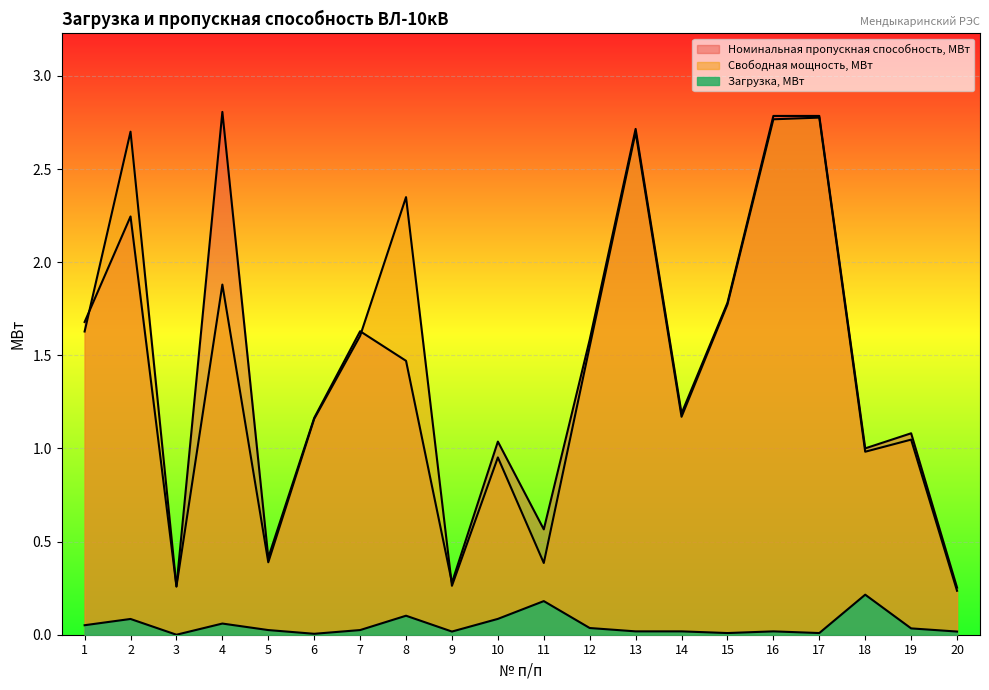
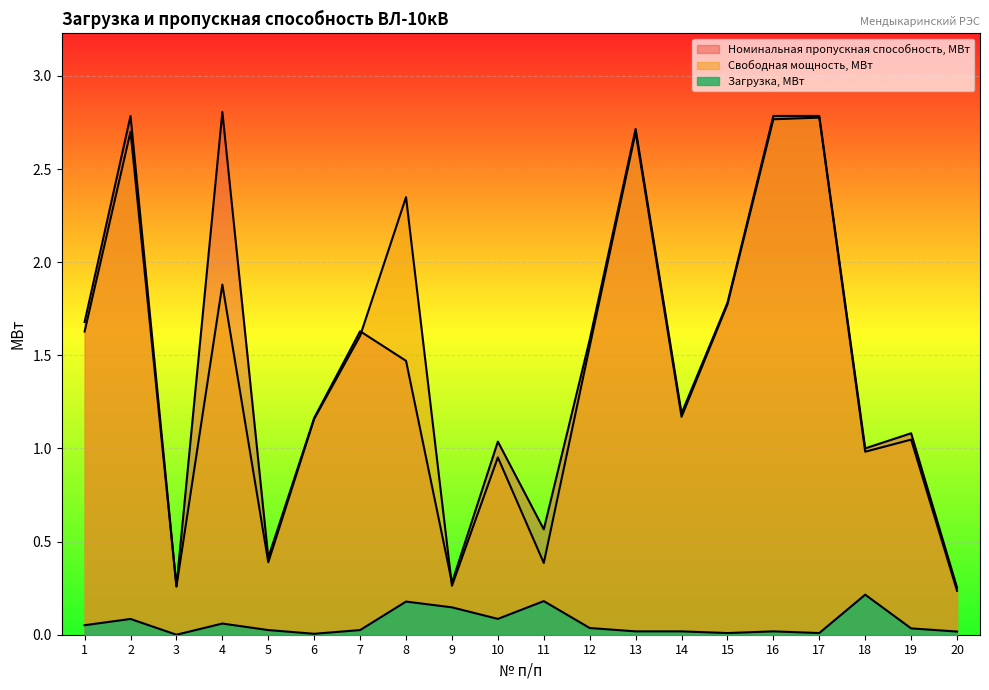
  {
    "Номинальная пропускная способность, МВт": {
      "1": 1.68,
-     "2": 2.25,
+     "2": 2.79,
      "4": 2.81,
      "5": 0.41,
      "7": 1.63,
      "8": 1.47,
      "9": 0.28,
      "10": 1.04,
      "11": 0.57,
      "12": 1.58,
      "13": 2.72,
      "14": 1.19,
      "16": 2.79,
      "18": 1.00,
      "19": 1.08,
      "20": 0.25
    },
    "Свободная мощность, МВт": {
      "1": 1.63,
      "2": 2.70,
      "4": 1.88,
      "5": 0.39,
      "7": 1.60,
      "8": 2.35,
      "9": 0.26,
      "10": 0.95,
      "11": 0.39,
      "12": 1.55,
      "13": 2.70,
      "14": 1.17,
      "16": 2.77,
      "18": 0.98,
      "19": 1.05,
      "20": 0.24
    },
    "Загрузка, МВт": {
      "1": 0.05,
      "2": 0.08,
      "3": 0.00,
      "4": 0.06,
      "5": 0.03,
      "6": 0.01,
      "7": 0.03,
-     "8": 0.10,
-     "9": 0.02,
+     "8": 0.18,
+     "9": 0.15,
      "10": 0.09,
      "11": 0.18,
      "12": 0.04,
      "13": 0.02,
      "14": 0.02,
      "15": 0.01,
      "16": 0.02,
      "17": 0.01,
      "18": 0.22,
      "19": 0.03,
      "20": 0.02
    }
  }
